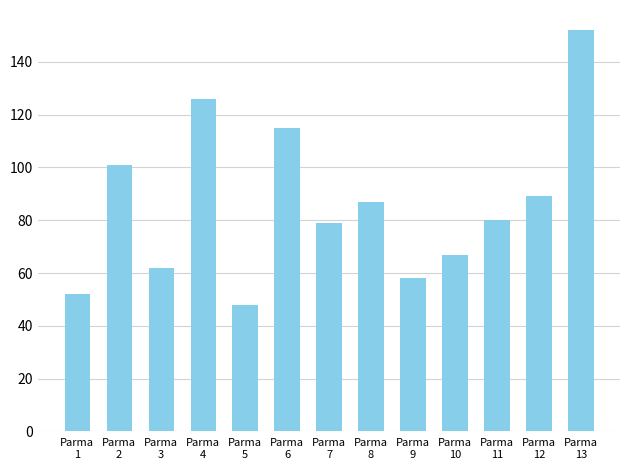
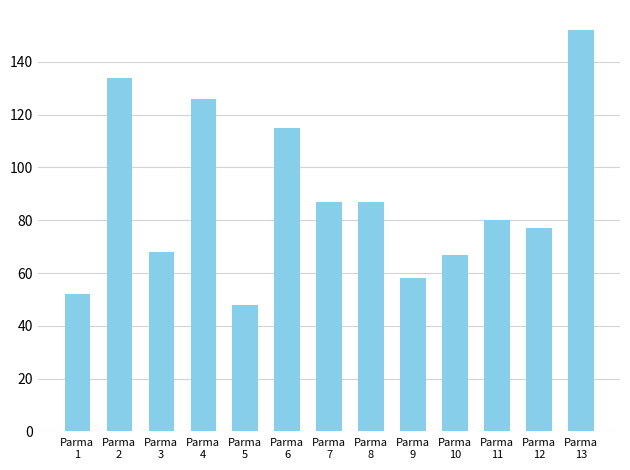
  {
    "Parma 1": 52,
-   "Parma 2": 101,
-   "Parma 3": 62,
+   "Parma 2": 134,
+   "Parma 3": 68,
    "Parma 4": 126,
    "Parma 5": 48,
    "Parma 6": 115,
-   "Parma 7": 79,
+   "Parma 7": 87,
    "Parma 8": 87,
    "Parma 9": 58,
    "Parma 10": 67,
    "Parma 11": 80,
-   "Parma 12": 89,
+   "Parma 12": 77,
    "Parma 13": 152
  }
